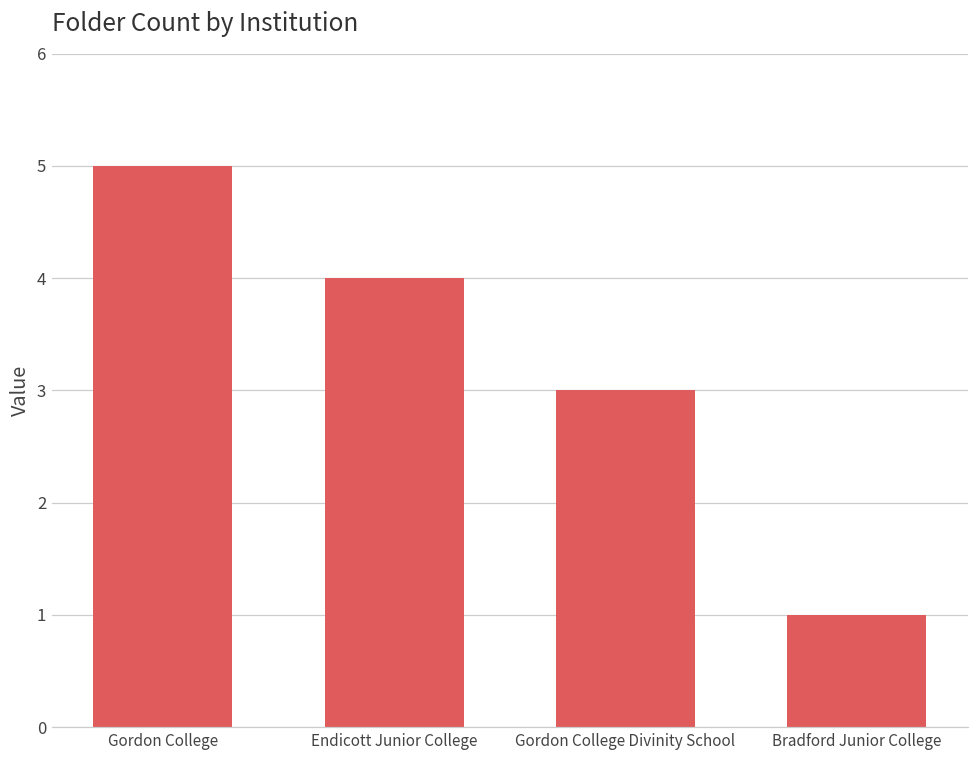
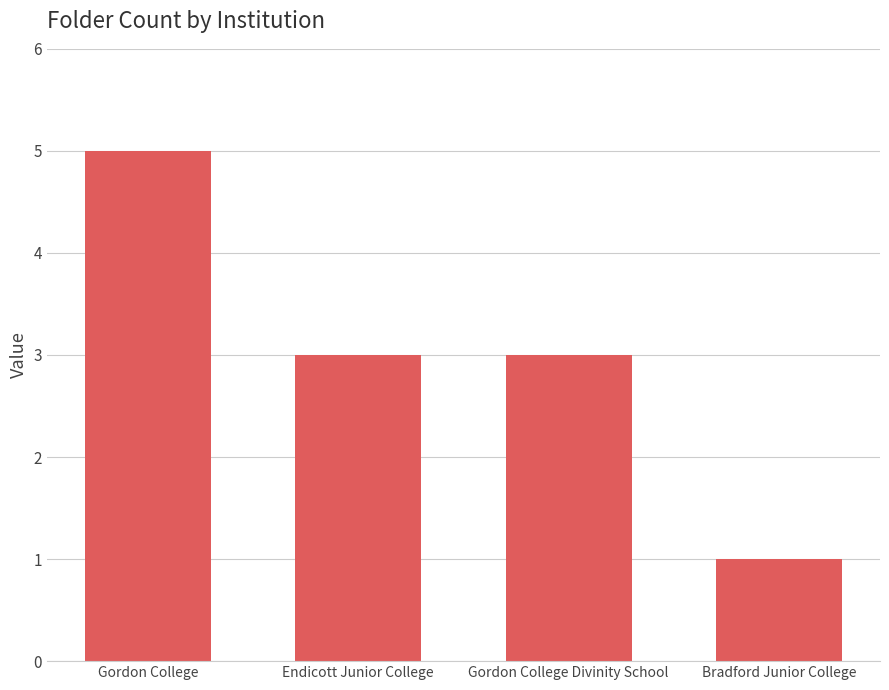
  {
    "Gordon College": 5,
-   "Endicott Junior College": 4,
+   "Endicott Junior College": 3,
    "Gordon College Divinity School": 3,
    "Bradford Junior College": 1
  }
